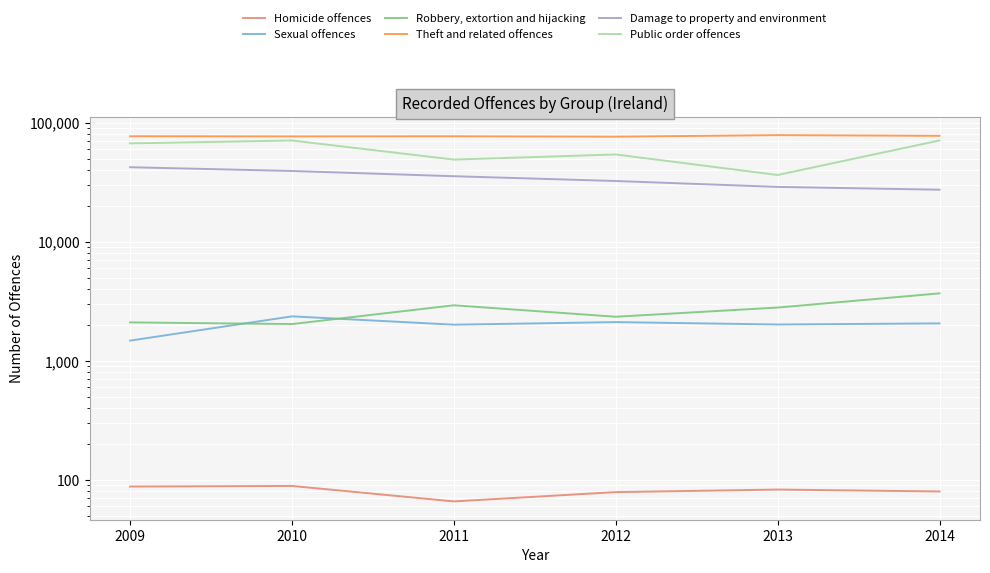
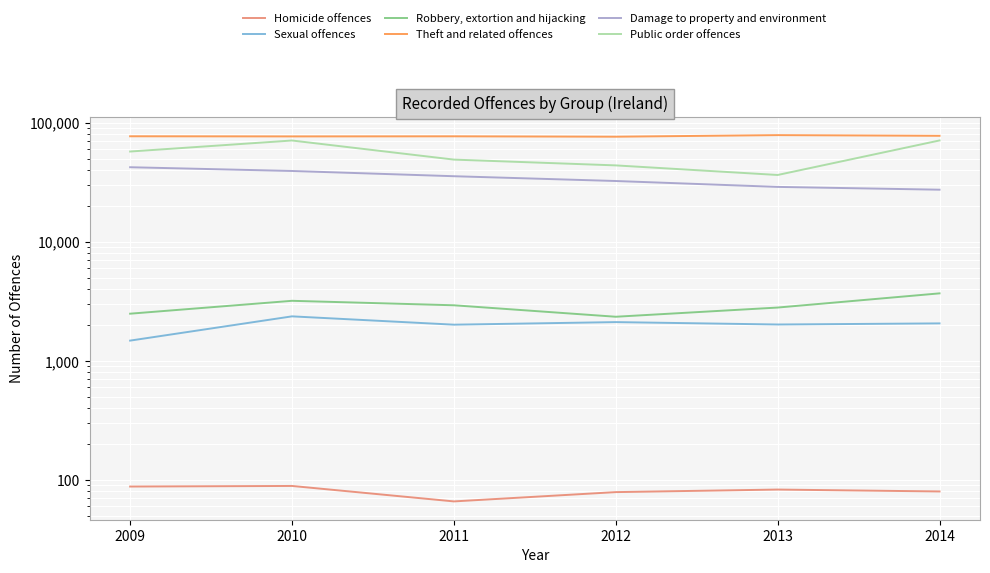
  {
    "Robbery, extortion and hijacking": {
-     "2009": "2,100",
-     "2010": "2,000",
+     "2009": "2,500",
+     "2010": "3,200",
      "2011": "2,900",
      "2012": "2,300",
      "2013": "2,800",
      "2014": "3,700"
    },
    "Public order offences": {
-     "2009": "70,000",
+     "2009": "60,000",
      "2010": "70,000",
      "2011": "49,000",
-     "2012": "50,000",
+     "2012": "44,000",
      "2013": "36,000",
      "2014": "70,000"
    }
  }
